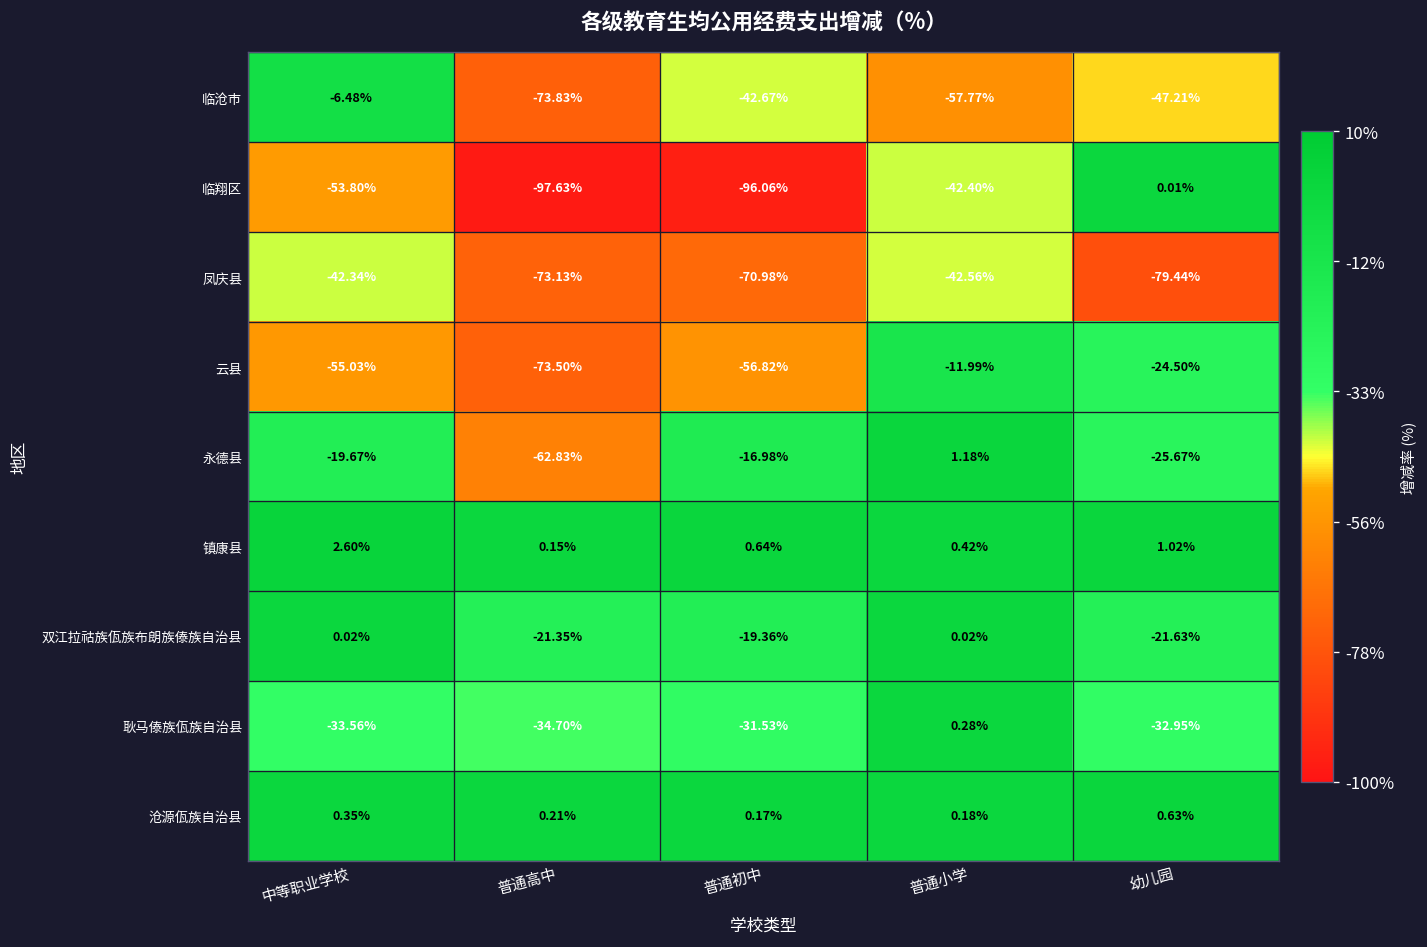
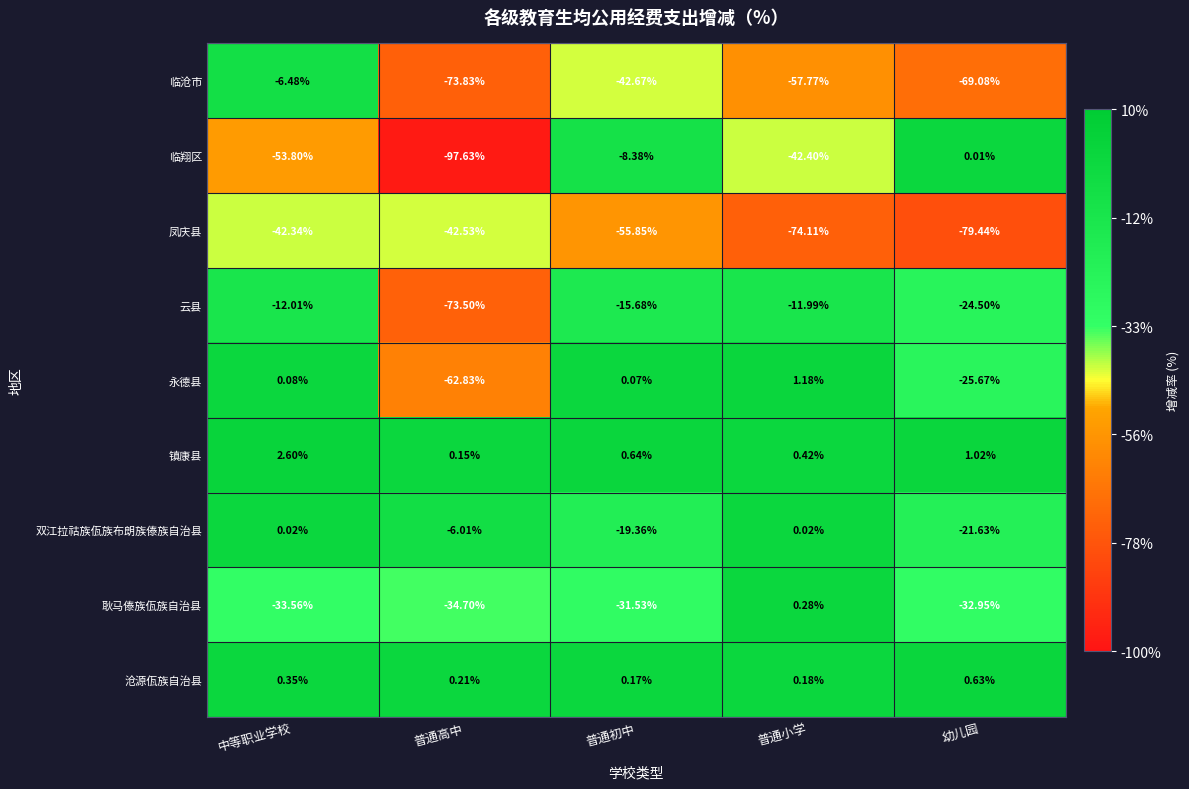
  {
    "临沧市": {
      "中等职业学校": "-6.48%",
      "普通高中": "-73.83%",
      "普通初中": "-42.67%",
      "普通小学": "-57.77%",
-     "幼儿园": "-47.21%"
+     "幼儿园": "-69.08%"
    },
    "临翔区": {
      "中等职业学校": "-53.80%",
      "普通高中": "-97.63%",
-     "普通初中": "-96.06%",
+     "普通初中": "-8.38%",
      "普通小学": "-42.40%",
      "幼儿园": "0.01%"
    },
    "凤庆县": {
      "中等职业学校": "-42.34%",
-     "普通高中": "-73.13%",
-     "普通初中": "-70.98%",
-     "普通小学": "-42.56%",
+     "普通高中": "-42.53%",
+     "普通初中": "-55.85%",
+     "普通小学": "-74.11%",
      "幼儿园": "-79.44%"
    },
    "云县": {
-     "中等职业学校": "-55.03%",
+     "中等职业学校": "-12.01%",
      "普通高中": "-73.50%",
-     "普通初中": "-56.82%",
+     "普通初中": "-15.68%",
      "普通小学": "-11.99%",
      "幼儿园": "-24.50%"
    },
    "永德县": {
-     "中等职业学校": "-19.67%",
+     "中等职业学校": "0.08%",
      "普通高中": "-62.83%",
-     "普通初中": "-16.98%",
+     "普通初中": "0.07%",
      "普通小学": "1.18%",
      "幼儿园": "-25.67%"
    },
    "镇康县": {
      "中等职业学校": "2.60%",
      "普通高中": "0.15%",
      "普通初中": "0.64%",
      "普通小学": "0.42%",
      "幼儿园": "1.02%"
    },
    "双江拉祜族佤族布朗族傣族自治县": {
      "中等职业学校": "0.02%",
-     "普通高中": "-21.35%",
+     "普通高中": "-6.01%",
      "普通初中": "-19.36%",
      "普通小学": "0.02%",
      "幼儿园": "-21.63%"
    },
    "耿马傣族佤族自治县": {
      "中等职业学校": "-33.56%",
      "普通高中": "-34.70%",
      "普通初中": "-31.53%",
      "普通小学": "0.28%",
      "幼儿园": "-32.95%"
    },
    "沧源佤族自治县": {
      "中等职业学校": "0.35%",
      "普通高中": "0.21%",
      "普通初中": "0.17%",
      "普通小学": "0.18%",
      "幼儿园": "0.63%"
    }
  }
